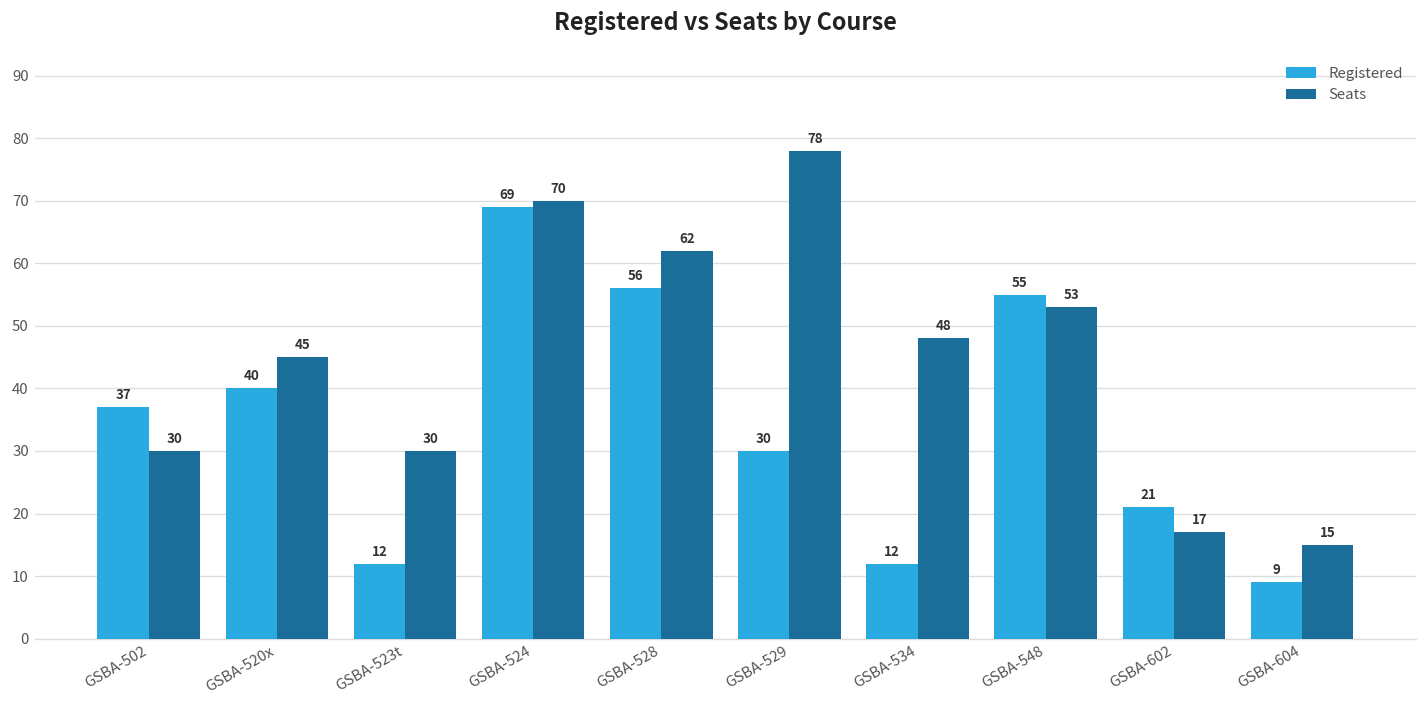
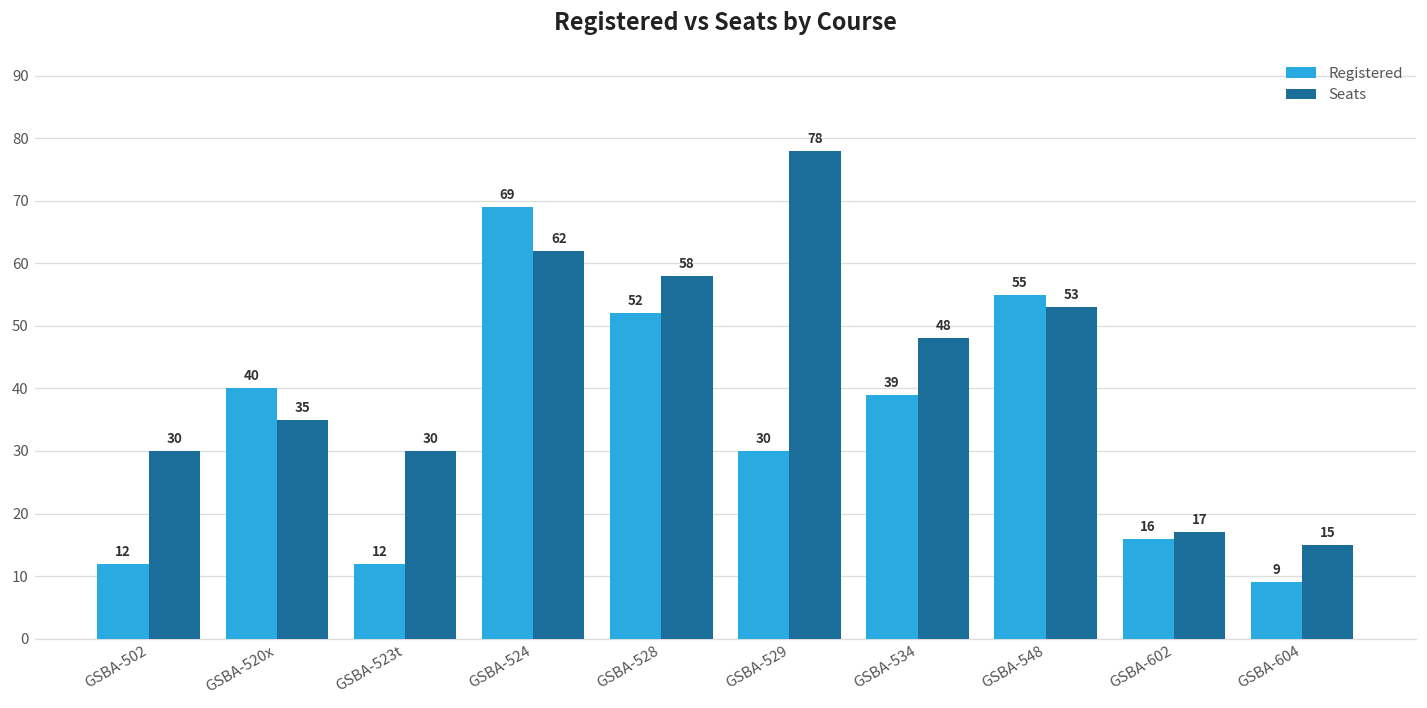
  {
    "Registered": {
-     "GSBA-502": 37,
+     "GSBA-502": 12,
      "GSBA-520x": 40,
      "GSBA-523t": 12,
      "GSBA-524": 69,
-     "GSBA-528": 56,
+     "GSBA-528": 52,
      "GSBA-529": 30,
-     "GSBA-534": 12,
+     "GSBA-534": 39,
      "GSBA-548": 55,
-     "GSBA-602": 21,
+     "GSBA-602": 16,
      "GSBA-604": 9
    },
    "Seats": {
      "GSBA-502": 30,
-     "GSBA-520x": 45,
+     "GSBA-520x": 35,
      "GSBA-523t": 30,
-     "GSBA-524": 70,
-     "GSBA-528": 62,
+     "GSBA-524": 62,
+     "GSBA-528": 58,
      "GSBA-529": 78,
      "GSBA-534": 48,
      "GSBA-548": 53,
      "GSBA-602": 17,
      "GSBA-604": 15
    }
  }
